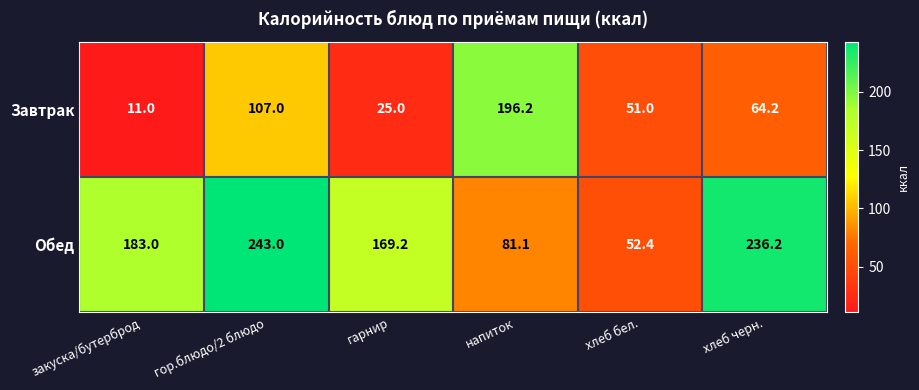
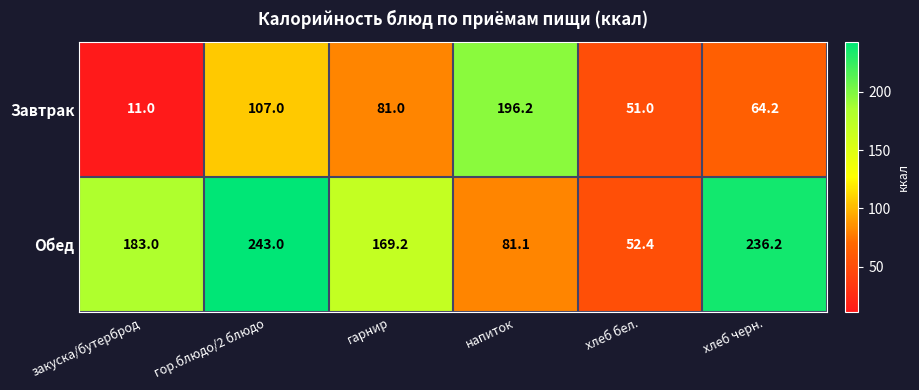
  {
    "Завтрак": {
      "закуска/бутерброд": 11.0,
      "гор.блюдо/2 блюдо": 107.0,
-     "гарнир": 25.0,
+     "гарнир": 81.0,
      "напиток": 196.2,
      "хлеб бел.": 51.0,
      "хлеб черн.": 64.2
    },
    "Обед": {
      "закуска/бутерброд": 183.0,
      "гор.блюдо/2 блюдо": 243.0,
      "гарнир": 169.2,
      "напиток": 81.1,
      "хлеб бел.": 52.4,
      "хлеб черн.": 236.2
    }
  }
